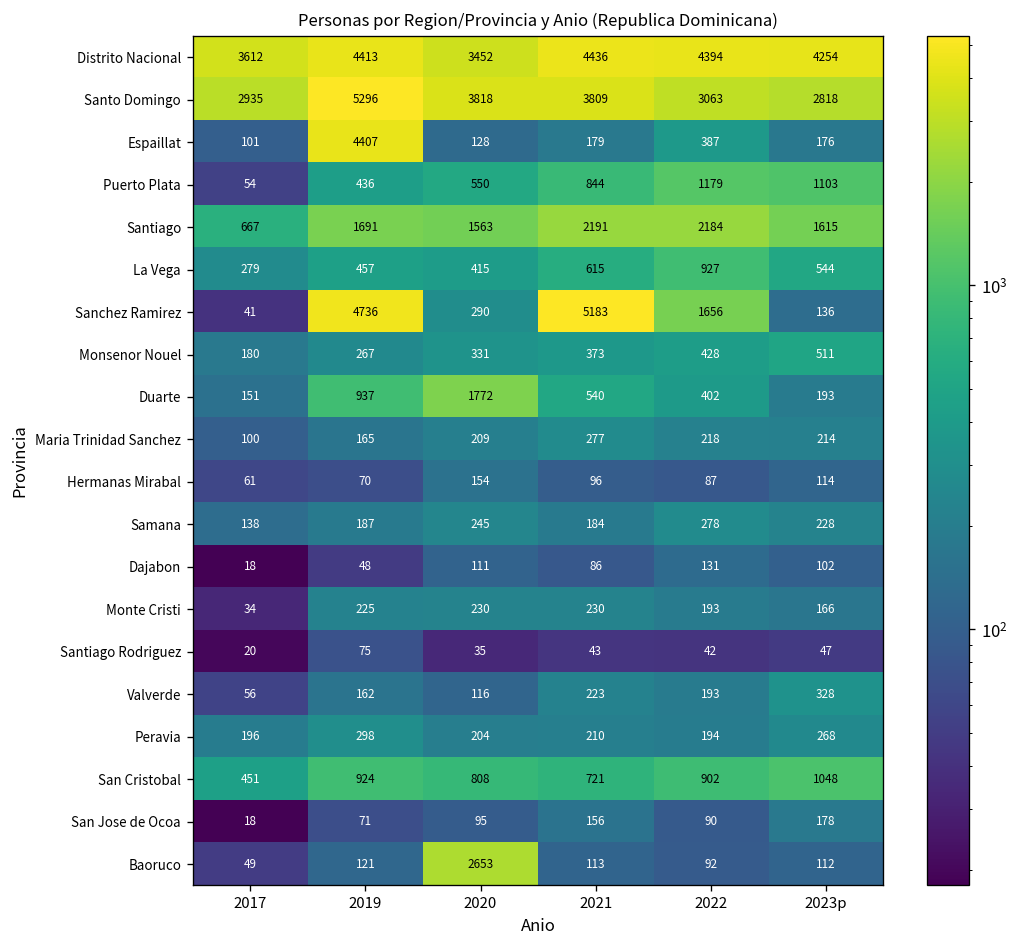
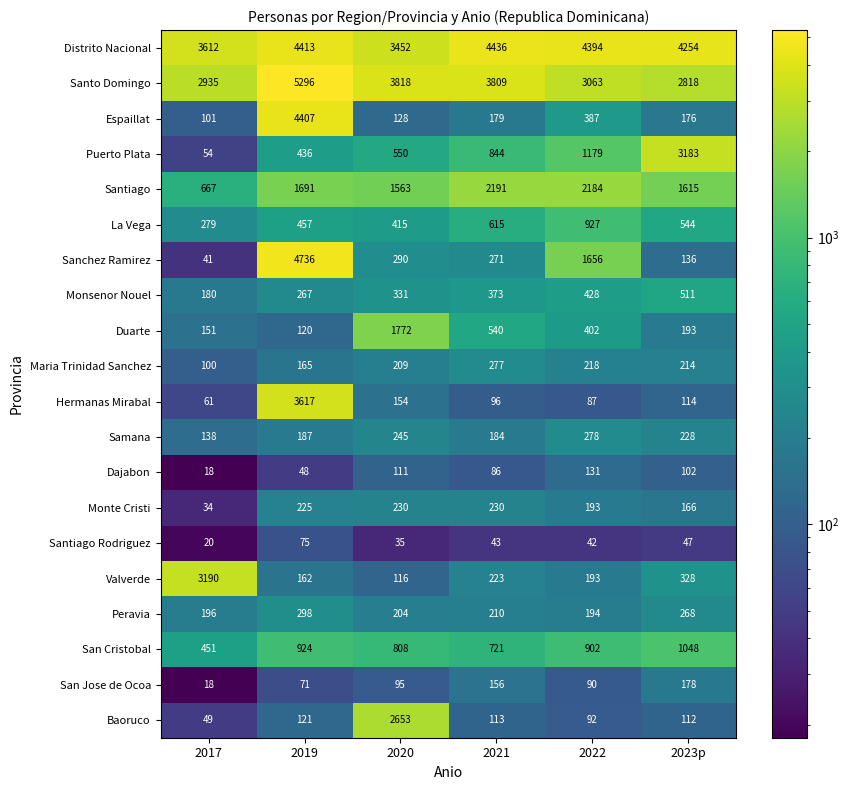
  {
    "Distrito Nacional": {
      "2017": 3612,
      "2019": 4413,
      "2020": 3452,
      "2021": 4436,
      "2022": 4394,
      "2023p": 4254
    },
    "Santo Domingo": {
      "2017": 2935,
      "2019": 5296,
      "2020": 3818,
      "2021": 3809,
      "2022": 3063,
      "2023p": 2818
    },
    "Espaillat": {
      "2017": 101,
      "2019": 4407,
      "2020": 128,
      "2021": 179,
      "2022": 387,
      "2023p": 176
    },
    "Puerto Plata": {
      "2017": 54,
      "2019": 436,
      "2020": 550,
      "2021": 844,
      "2022": 1179,
-     "2023p": 1103
+     "2023p": 3183
    },
    "Santiago": {
      "2017": 667,
      "2019": 1691,
      "2020": 1563,
      "2021": 2191,
      "2022": 2184,
      "2023p": 1615
    },
    "La Vega": {
      "2017": 279,
      "2019": 457,
      "2020": 415,
      "2021": 615,
      "2022": 927,
      "2023p": 544
    },
    "Sanchez Ramirez": {
      "2017": 41,
      "2019": 4736,
      "2020": 290,
-     "2021": 5183,
+     "2021": 271,
      "2022": 1656,
      "2023p": 136
    },
    "Monsenor Nouel": {
      "2017": 180,
      "2019": 267,
      "2020": 331,
      "2021": 373,
      "2022": 428,
      "2023p": 511
    },
    "Duarte": {
      "2017": 151,
-     "2019": 937,
+     "2019": 120,
      "2020": 1772,
      "2021": 540,
      "2022": 402,
      "2023p": 193
    },
    "Maria Trinidad Sanchez": {
      "2017": 100,
      "2019": 165,
      "2020": 209,
      "2021": 277,
      "2022": 218,
      "2023p": 214
    },
    "Hermanas Mirabal": {
      "2017": 61,
-     "2019": 70,
+     "2019": 3617,
      "2020": 154,
      "2021": 96,
      "2022": 87,
      "2023p": 114
    },
    "Samana": {
      "2017": 138,
      "2019": 187,
      "2020": 245,
      "2021": 184,
      "2022": 278,
      "2023p": 228
    },
    "Dajabon": {
      "2017": 18,
      "2019": 48,
      "2020": 111,
      "2021": 86,
      "2022": 131,
      "2023p": 102
    },
    "Monte Cristi": {
      "2017": 34,
      "2019": 225,
      "2020": 230,
      "2021": 230,
      "2022": 193,
      "2023p": 166
    },
    "Santiago Rodriguez": {
      "2017": 20,
      "2019": 75,
      "2020": 35,
      "2021": 43,
      "2022": 42,
      "2023p": 47
    },
    "Valverde": {
-     "2017": 56,
+     "2017": 3190,
      "2019": 162,
      "2020": 116,
      "2021": 223,
      "2022": 193,
      "2023p": 328
    },
    "Peravia": {
      "2017": 196,
      "2019": 298,
      "2020": 204,
      "2021": 210,
      "2022": 194,
      "2023p": 268
    },
    "San Cristobal": {
      "2017": 451,
      "2019": 924,
      "2020": 808,
      "2021": 721,
      "2022": 902,
      "2023p": 1048
    },
    "San Jose de Ocoa": {
      "2017": 18,
      "2019": 71,
      "2020": 95,
      "2021": 156,
      "2022": 90,
      "2023p": 178
    },
    "Baoruco": {
      "2017": 49,
      "2019": 121,
      "2020": 2653,
      "2021": 113,
      "2022": 92,
      "2023p": 112
    }
  }
